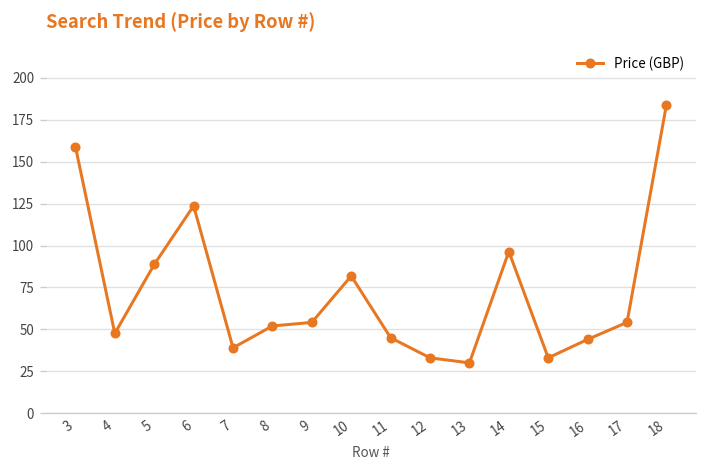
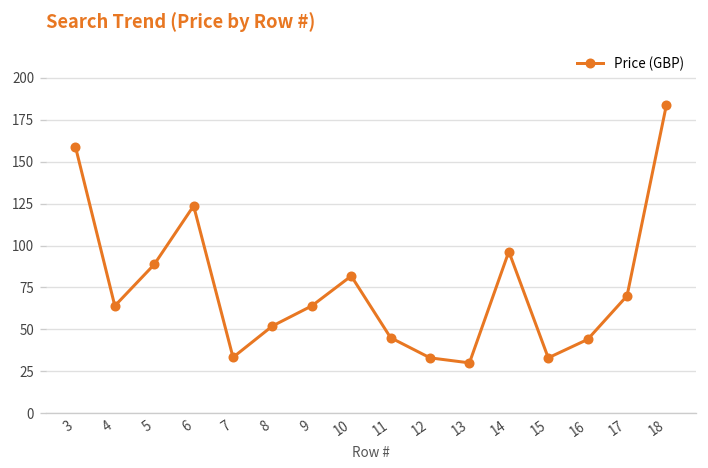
  {
    "3": 159,
-   "4": 48,
+   "4": 64,
    "5": 89,
    "6": 124,
-   "7": 39,
+   "7": 33,
    "8": 52,
-   "9": 54,
+   "9": 64,
    "10": 82,
    "11": 45,
    "12": 33,
    "13": 30,
    "14": 96,
    "15": 33,
    "16": 44,
-   "17": 54,
+   "17": 70,
    "18": 184
  }
